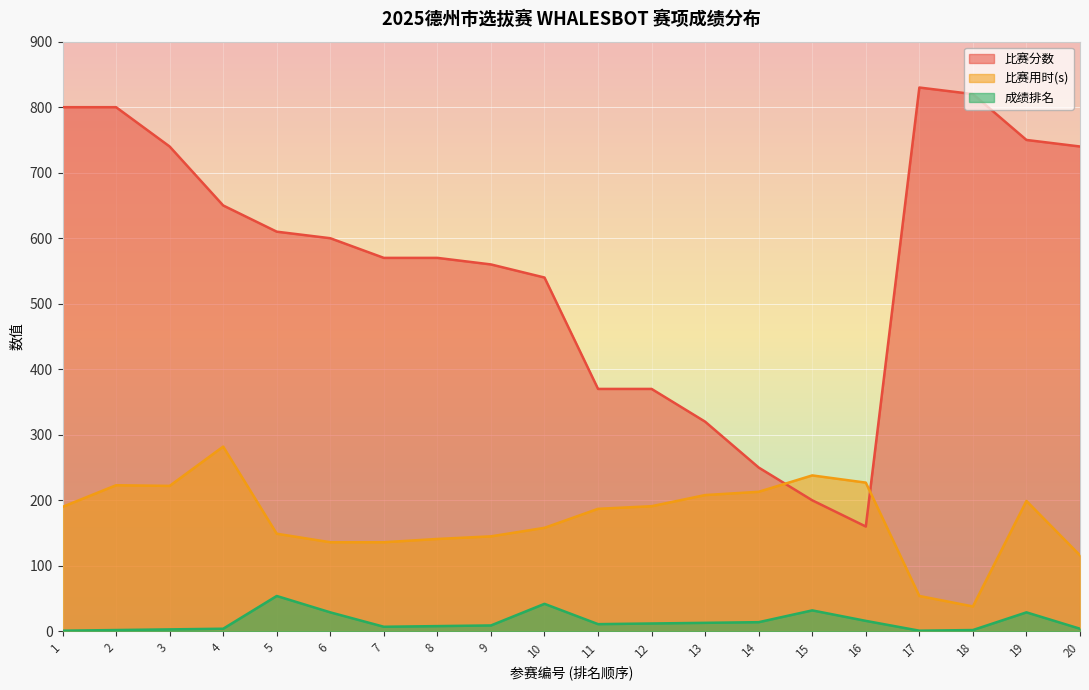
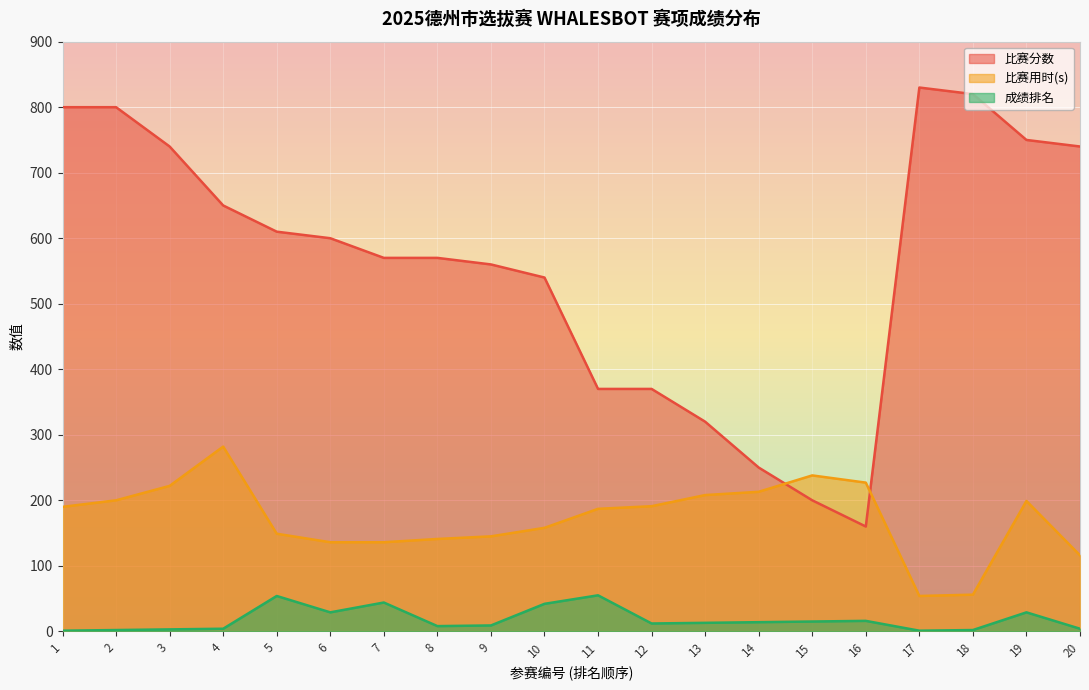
  {
    "比赛分数": {
      "1": 800,
      "2": 800,
      "3": 740,
      "4": 650,
      "5": 610,
      "6": 600,
      "7": 570,
      "8": 570,
      "9": 560,
      "10": 540,
      "11": 370,
      "12": 370,
      "13": 320,
      "14": 250,
      "15": 200,
      "16": 160,
      "17": 830,
      "19": 750,
      "20": 740
    },
    "比赛用时(s)": {
      "1": 190,
-     "2": 220,
+     "2": 200,
      "3": 220,
      "4": 280,
      "5": 150,
      "6": 140,
      "7": 140,
      "8": 140,
      "9": 150,
      "10": 160,
      "11": 190,
      "12": 190,
      "13": 210,
      "14": 210,
      "15": 240,
      "16": 230,
      "17": 50,
-     "18": 40,
+     "18": 60,
      "19": 200,
      "20": 120
    },
    "成绩排名": {
      "1": 0,
      "2": 0,
      "3": 0,
      "4": 0,
      "5": 50,
      "6": 30,
-     "7": 10,
+     "7": 40,
      "8": 10,
      "9": 10,
      "10": 40,
-     "11": 10,
+     "11": 60,
      "12": 10,
      "13": 10,
      "14": 10,
-     "15": 30,
+     "15": 20,
      "16": 20,
      "17": 0,
      "18": 0,
      "19": 30,
      "20": 0
    }
  }
